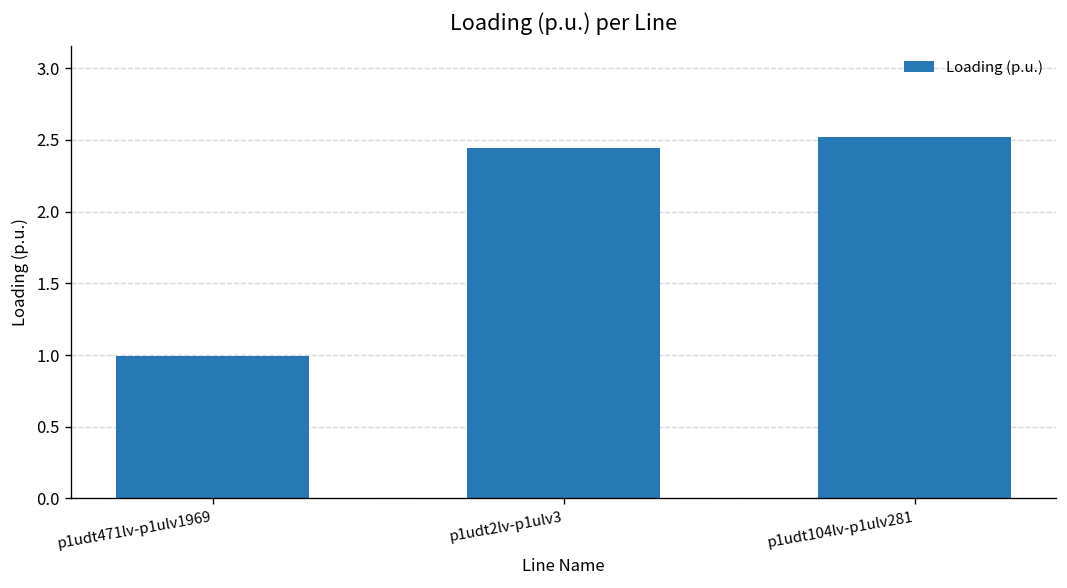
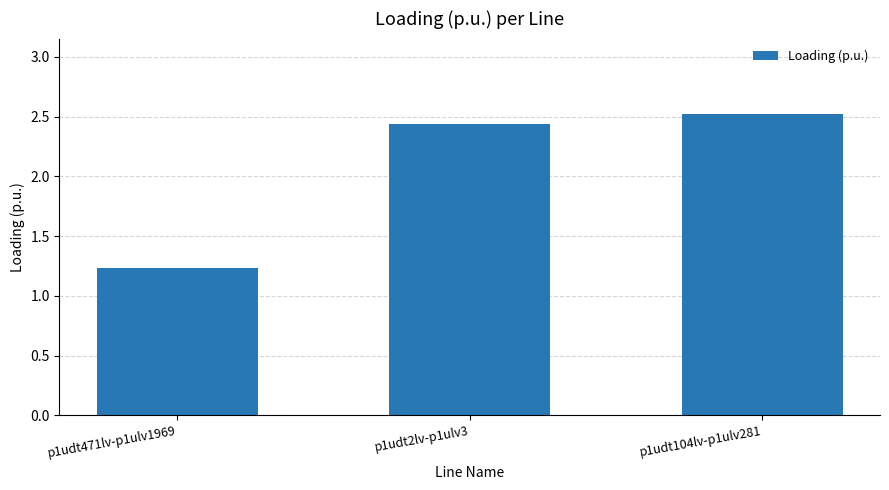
  {
-   "p1udt471lv-p1ulv1969": 0.99,
+   "p1udt471lv-p1ulv1969": 1.23,
    "p1udt2lv-p1ulv3": 2.44,
    "p1udt104lv-p1ulv281": 2.52
  }
